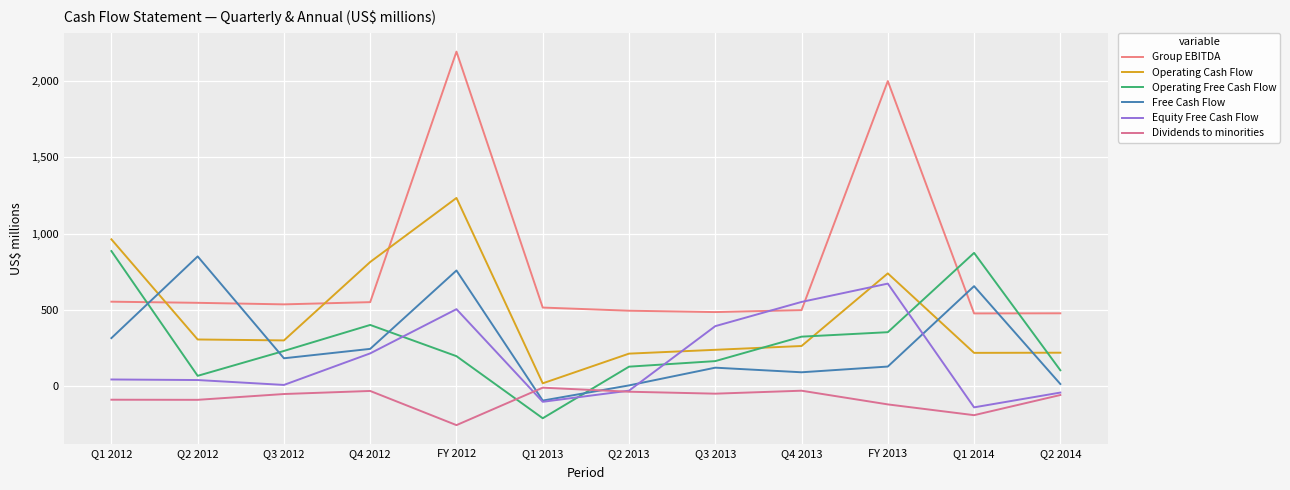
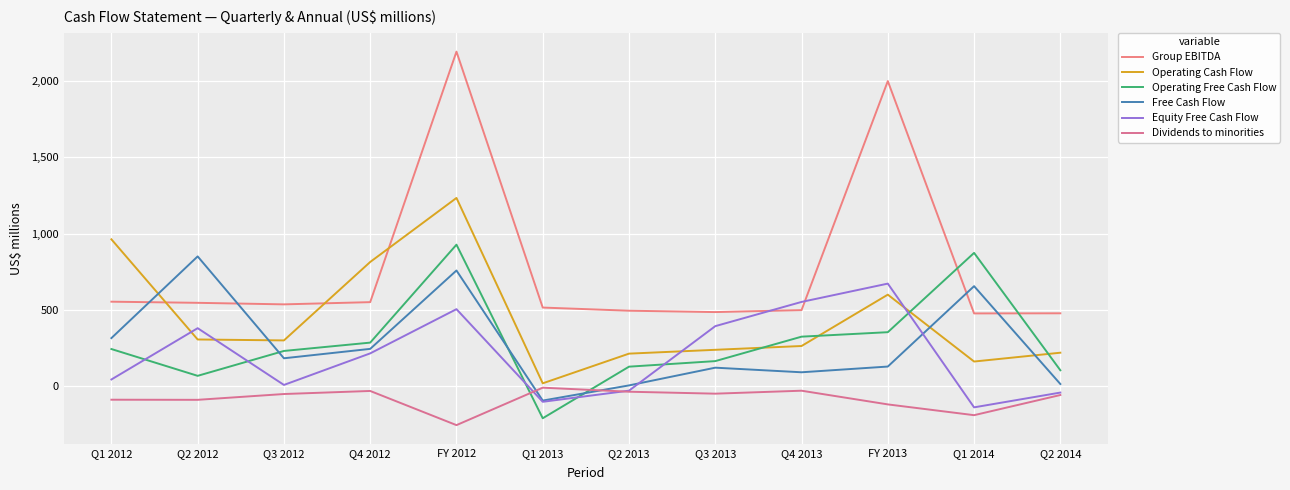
  {
    "Operating Cash Flow": {
      "Q1 2012": "960",
      "Q2 2012": "310",
      "Q3 2012": "300",
      "Q4 2012": "820",
      "FY 2012": "1,230",
      "Q1 2013": "20",
      "Q2 2013": "210",
      "Q3 2013": "240",
      "Q4 2013": "260",
-     "FY 2013": "740",
-     "Q1 2014": "220",
+     "FY 2013": "600",
+     "Q1 2014": "160",
      "Q2 2014": "220"
    },
    "Operating Free Cash Flow": {
-     "Q1 2012": "890",
+     "Q1 2012": "250",
      "Q2 2012": "70",
      "Q3 2012": "230",
-     "Q4 2012": "400",
-     "FY 2012": "200",
+     "Q4 2012": "290",
+     "FY 2012": "930",
      "Q1 2013": "-210",
      "Q2 2013": "130",
      "Q3 2013": "170",
      "Q4 2013": "330",
      "FY 2013": "360",
      "Q1 2014": "870",
      "Q2 2014": "110"
    },
    "Free Cash Flow": {
      "Q1 2012": "320",
      "Q2 2012": "850",
      "Q3 2012": "180",
      "Q4 2012": "250",
      "FY 2012": "760",
      "Q2 2013": "10",
      "Q3 2013": "120",
      "Q4 2013": "90",
      "FY 2013": "130",
      "Q1 2014": "660",
      "Q2 2014": "20"
    },
    "Equity Free Cash Flow": {
      "Q1 2012": "50",
-     "Q2 2012": "40",
+     "Q2 2012": "380",
      "Q3 2012": "10",
      "Q4 2012": "220",
      "FY 2012": "510",
      "Q3 2013": "390",
      "Q4 2013": "550",
      "FY 2013": "670",
      "Q1 2014": "-140"
    }
  }
